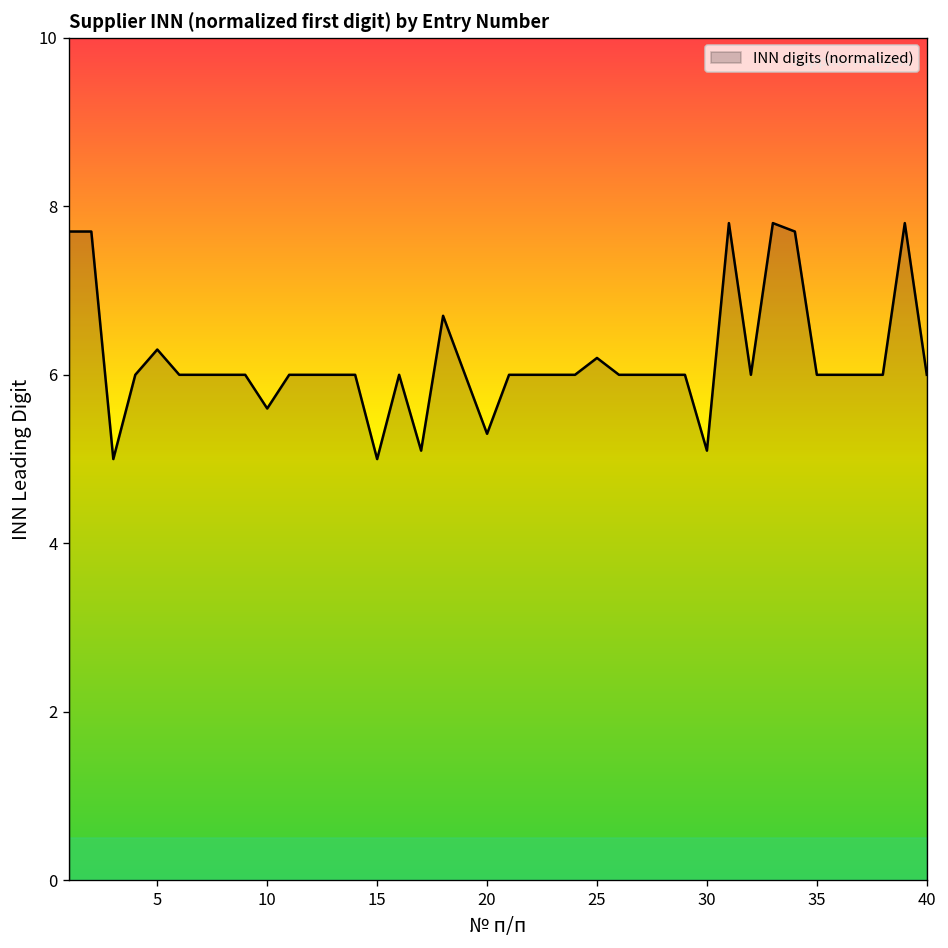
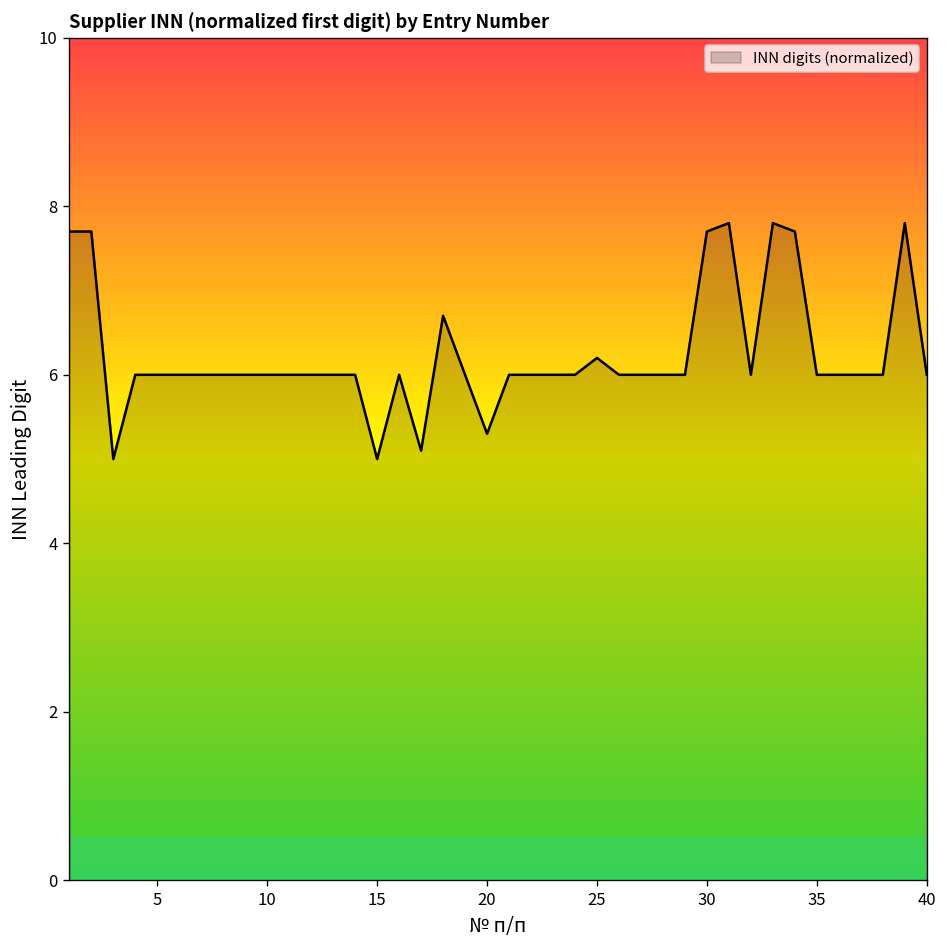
  {
-   "5": 6.3,
-   "10": 5.6,
+   "5": 6.0,
+   "10": 6.0,
    "15": 5.0,
    "20": 5.3,
    "25": 6.2,
-   "30": 5.1,
+   "30": 7.7,
    "35": 6.0,
    "40": 6.0
  }
